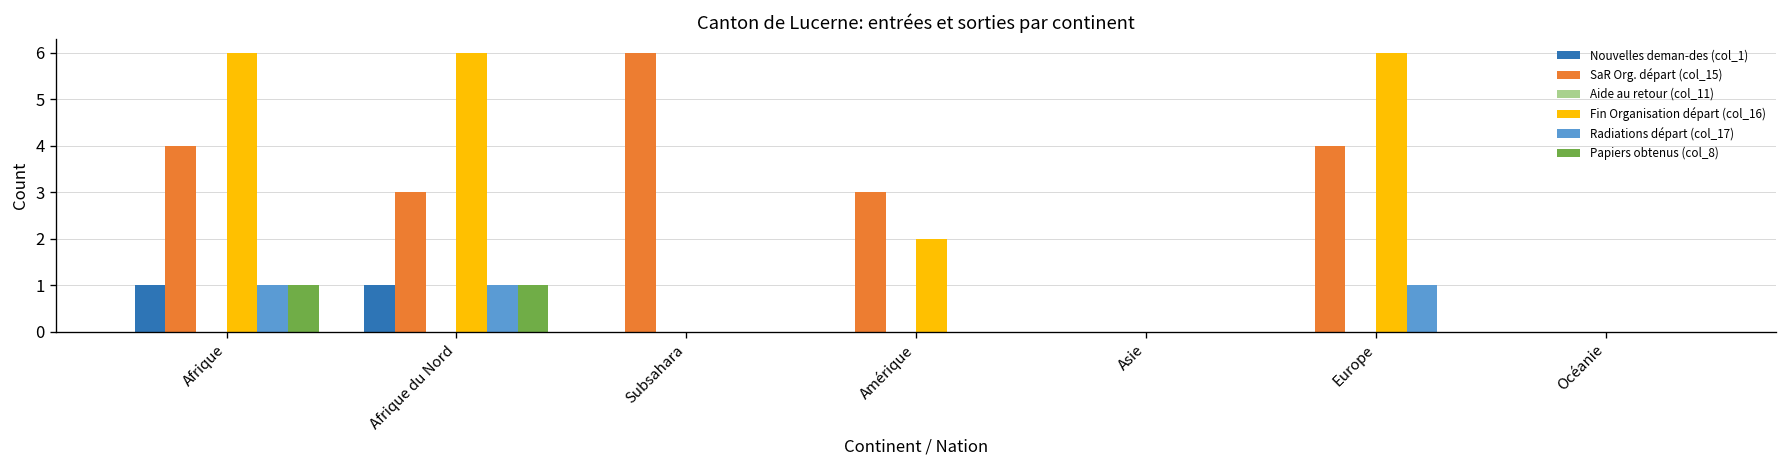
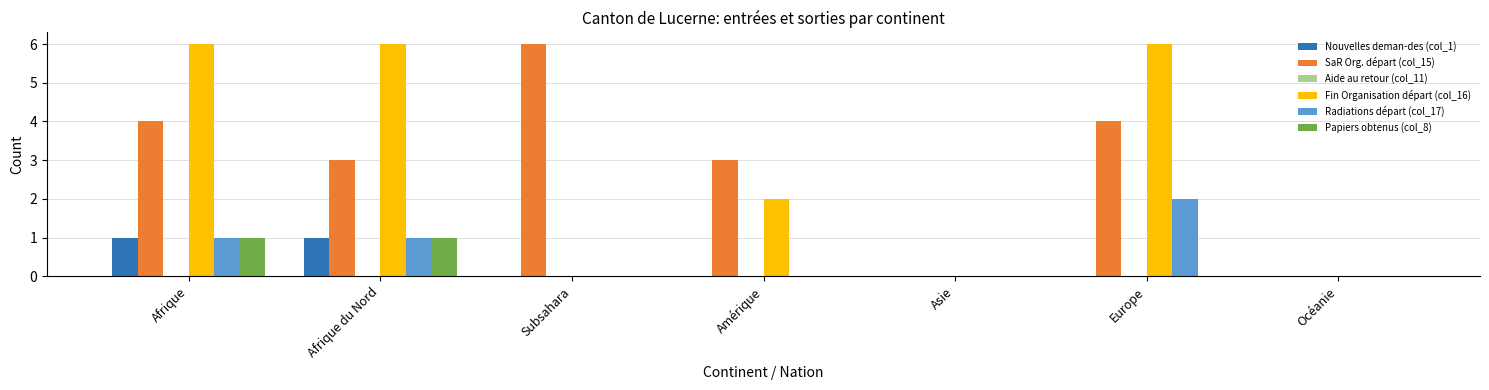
  {
    "Nouvelles deman-des (col_1)": {
      "Afrique": 1,
      "Afrique du Nord": 1,
      "Subsahara": 0,
      "Amérique": 0,
      "Asie": 0,
      "Europe": 0,
      "Océanie": 0
    },
    "SaR Org. départ (col_15)": {
      "Afrique": 4,
      "Afrique du Nord": 3,
      "Subsahara": 6,
      "Amérique": 3,
      "Asie": 0,
      "Europe": 4,
      "Océanie": 0
    },
    "Aide au retour (col_11)": {
      "Afrique": 0,
      "Afrique du Nord": 0,
      "Subsahara": 0,
      "Amérique": 0,
      "Asie": 0,
      "Europe": 0,
      "Océanie": 0
    },
    "Fin Organisation départ (col_16)": {
      "Afrique": 6,
      "Afrique du Nord": 6,
      "Subsahara": 0,
      "Amérique": 2,
      "Asie": 0,
      "Europe": 6,
      "Océanie": 0
    },
    "Radiations départ (col_17)": {
      "Afrique": 1,
      "Afrique du Nord": 1,
      "Subsahara": 0,
      "Amérique": 0,
      "Asie": 0,
-     "Europe": 1,
+     "Europe": 2,
      "Océanie": 0
    },
    "Papiers obtenus (col_8)": {
      "Afrique": 1,
      "Afrique du Nord": 1,
      "Subsahara": 0,
      "Amérique": 0,
      "Asie": 0,
      "Europe": 0,
      "Océanie": 0
    }
  }
